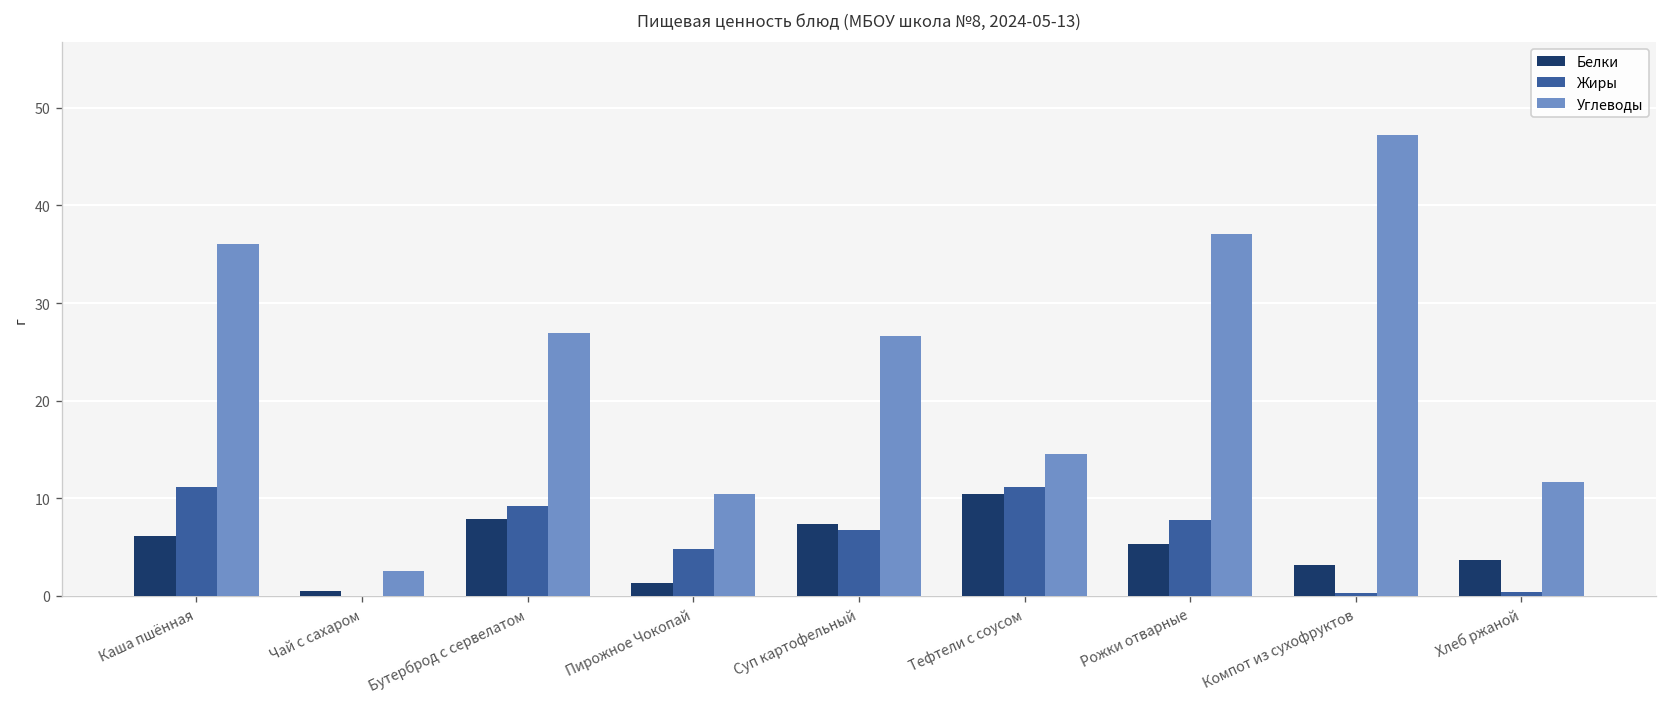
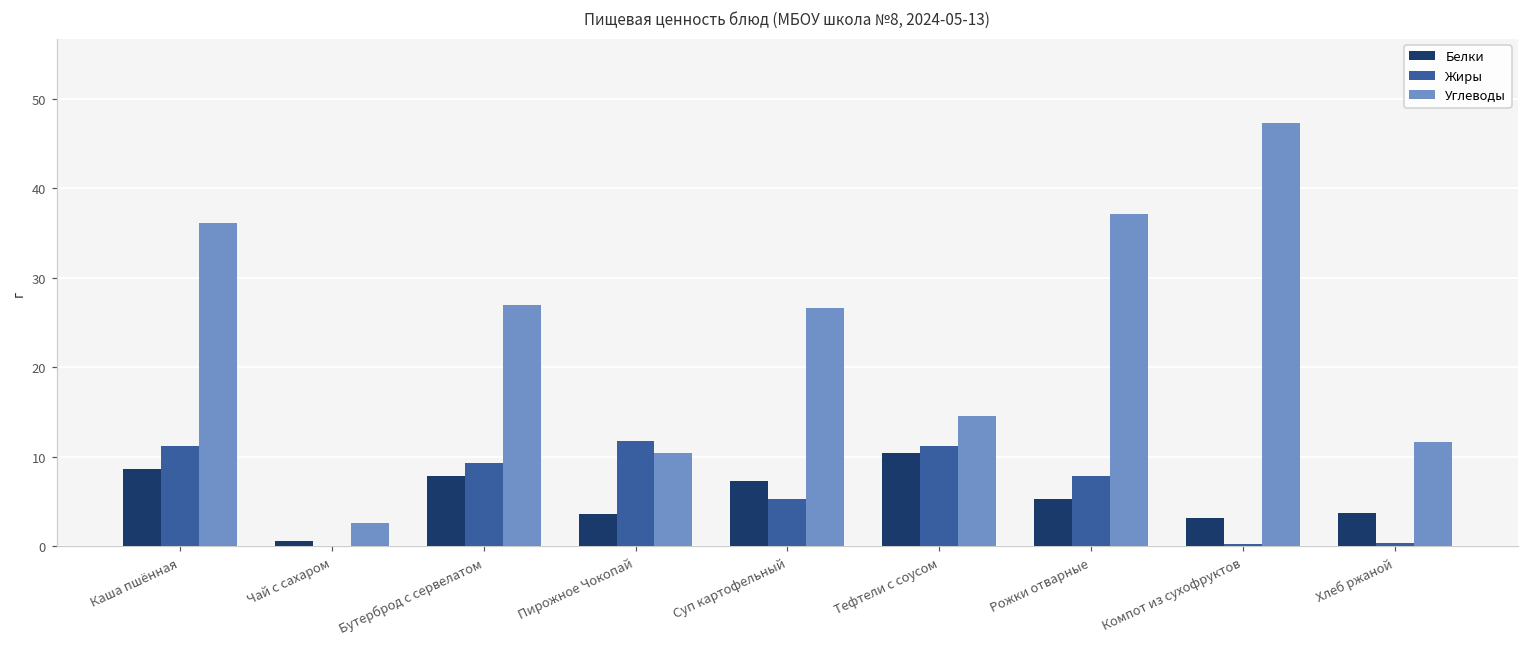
  {
    "Белки": {
-     "Каша пшённая": 6,
+     "Каша пшённая": 9,
      "Чай с сахаром": 1,
      "Бутерброд с сервелатом": 8,
-     "Пирожное Чокопай": 1,
+     "Пирожное Чокопай": 4,
      "Суп картофельный": 7,
      "Тефтели с соусом": 10,
      "Рожки отварные": 5,
      "Компот из сухофруктов": 3,
      "Хлеб ржаной": 4
    },
    "Жиры": {
      "Каша пшённая": 11,
      "Чай с сахаром": 0,
      "Бутерброд с сервелатом": 9,
-     "Пирожное Чокопай": 5,
-     "Суп картофельный": 7,
+     "Пирожное Чокопай": 12,
+     "Суп картофельный": 5,
      "Тефтели с соусом": 11,
      "Рожки отварные": 8,
      "Хлеб ржаной": 0
    },
    "Углеводы": {
      "Каша пшённая": 36,
      "Чай с сахаром": 3,
      "Бутерброд с сервелатом": 27,
      "Пирожное Чокопай": 10,
      "Суп картофельный": 27,
      "Тефтели с соусом": 15,
      "Рожки отварные": 37,
      "Компот из сухофруктов": 47,
      "Хлеб ржаной": 12
    }
  }
